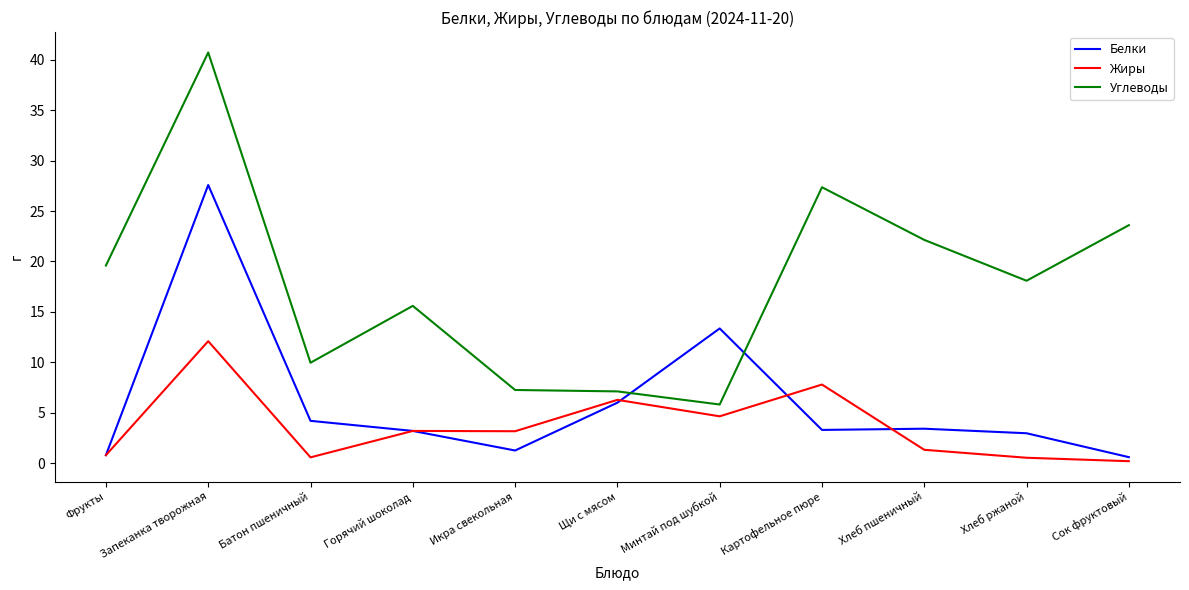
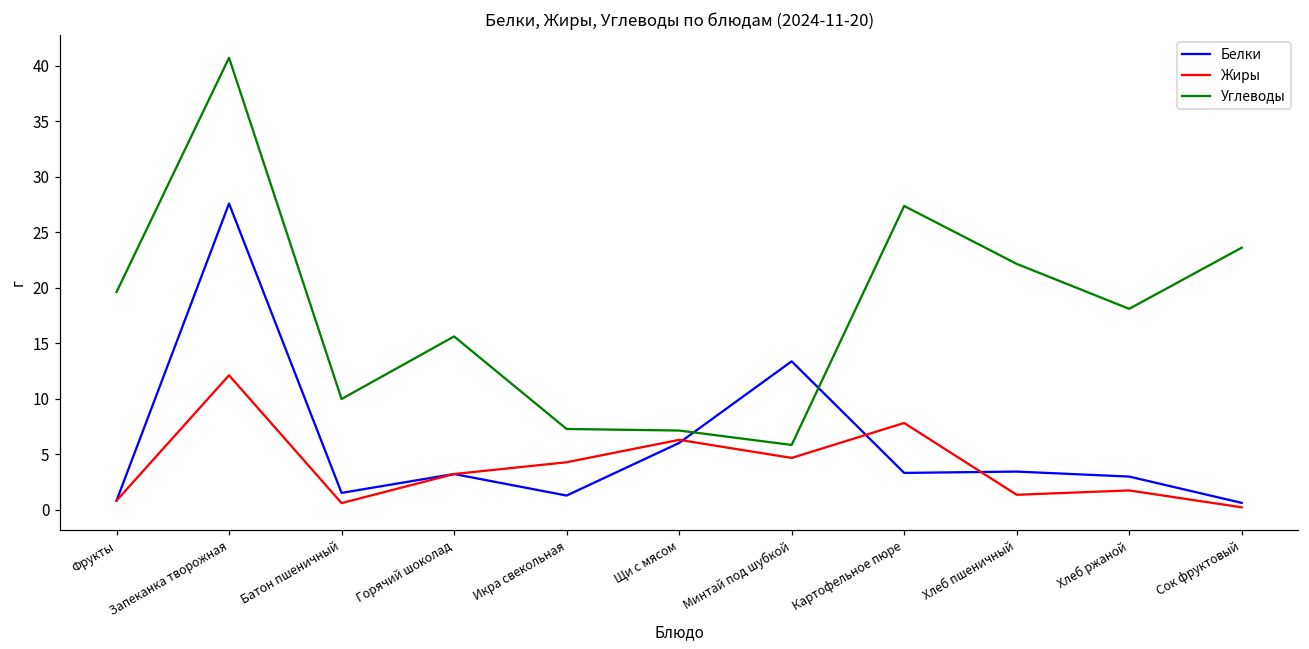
  {
    "Белки": {
      "Запеканка творожная": 27.6,
-     "Батон пшеничный": 4.2,
+     "Батон пшеничный": 1.5,
      "Икра свекольная": 1.3,
      "Щи с мясом": 6.0,
      "Минтай под шубкой": 13.4,
      "Картофельное пюре": 3.3,
      "Хлеб пшеничный": 3.4,
      "Хлеб ржаной": 3.0,
      "Сок фруктовый": 0.6
    },
    "Жиры": {
      "Запеканка творожная": 12.1,
      "Батон пшеничный": 0.6,
-     "Икра свекольная": 3.2,
+     "Икра свекольная": 4.3,
      "Щи с мясом": 6.3,
      "Минтай под шубкой": 4.7,
      "Картофельное пюре": 7.8,
      "Хлеб пшеничный": 1.3,
-     "Хлеб ржаной": 0.5,
+     "Хлеб ржаной": 1.7,
      "Сок фруктовый": 0.2
    },
    "Углеводы": {
      "Фрукты": 19.6,
      "Запеканка творожная": 40.7,
      "Батон пшеничный": 10.0,
      "Горячий шоколад": 15.6,
      "Икра свекольная": 7.3,
      "Щи с мясом": 7.1,
      "Минтай под шубкой": 5.8,
      "Картофельное пюре": 27.4,
      "Хлеб пшеничный": 22.1,
      "Хлеб ржаной": 18.1,
      "Сок фруктовый": 23.6
    }
  }
